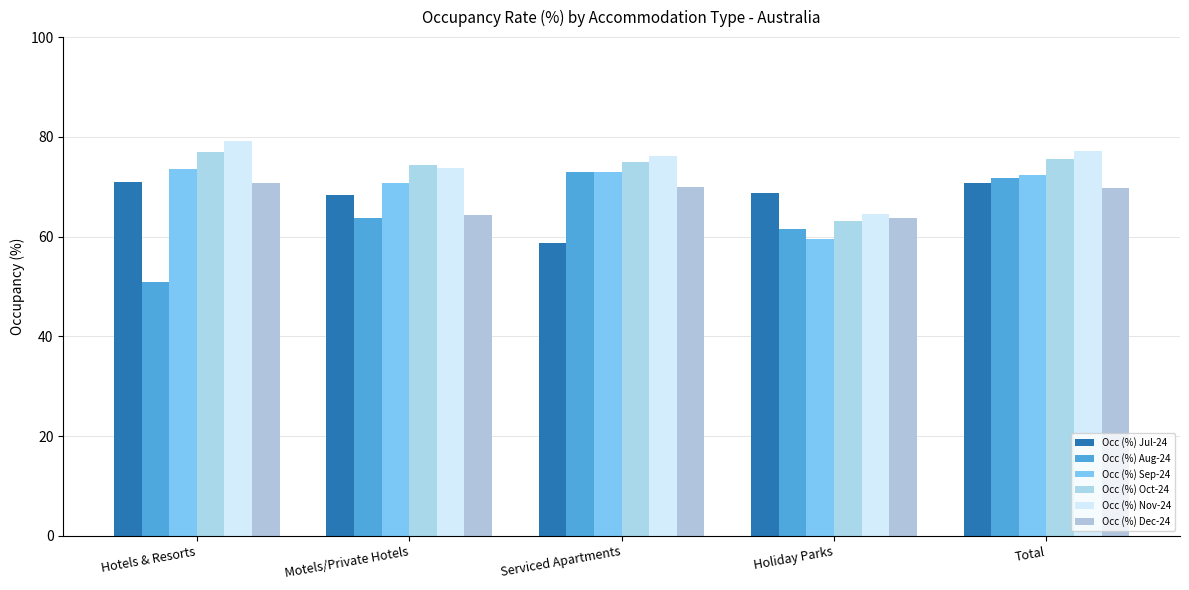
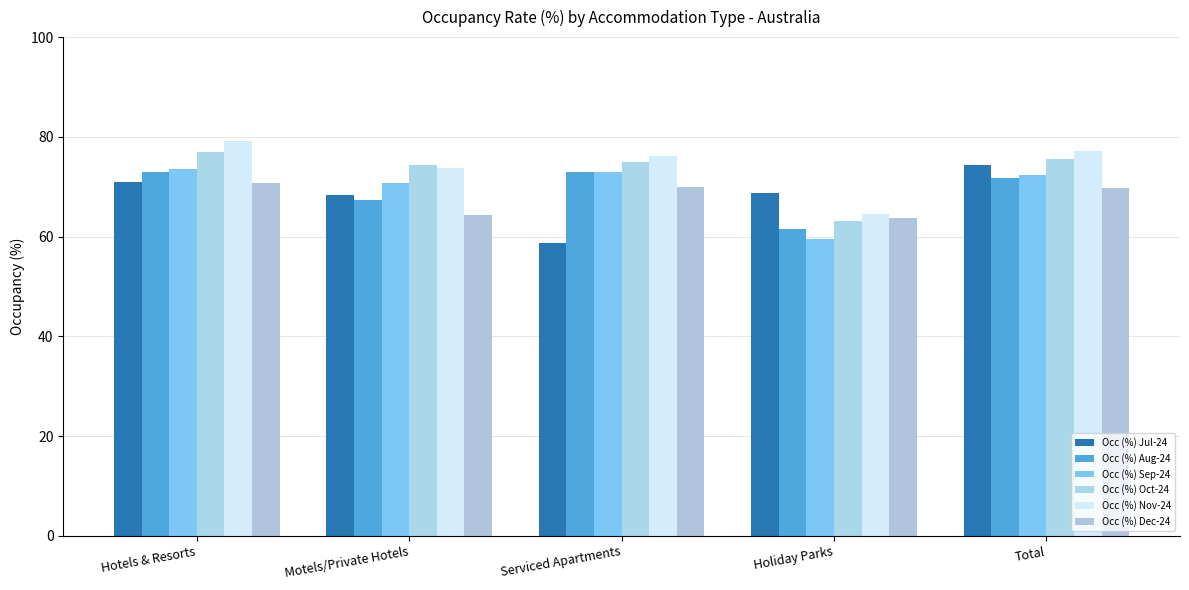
  {
    "Occ (%) Jul-24": {
      "Hotels & Resorts": 71,
      "Motels/Private Hotels": 68,
      "Serviced Apartments": 59,
      "Holiday Parks": 69,
-     "Total": 71
+     "Total": 74
    },
    "Occ (%) Aug-24": {
-     "Hotels & Resorts": 51,
-     "Motels/Private Hotels": 64,
+     "Hotels & Resorts": 73,
+     "Motels/Private Hotels": 67,
      "Serviced Apartments": 73,
      "Holiday Parks": 61,
      "Total": 72
    }
  }
